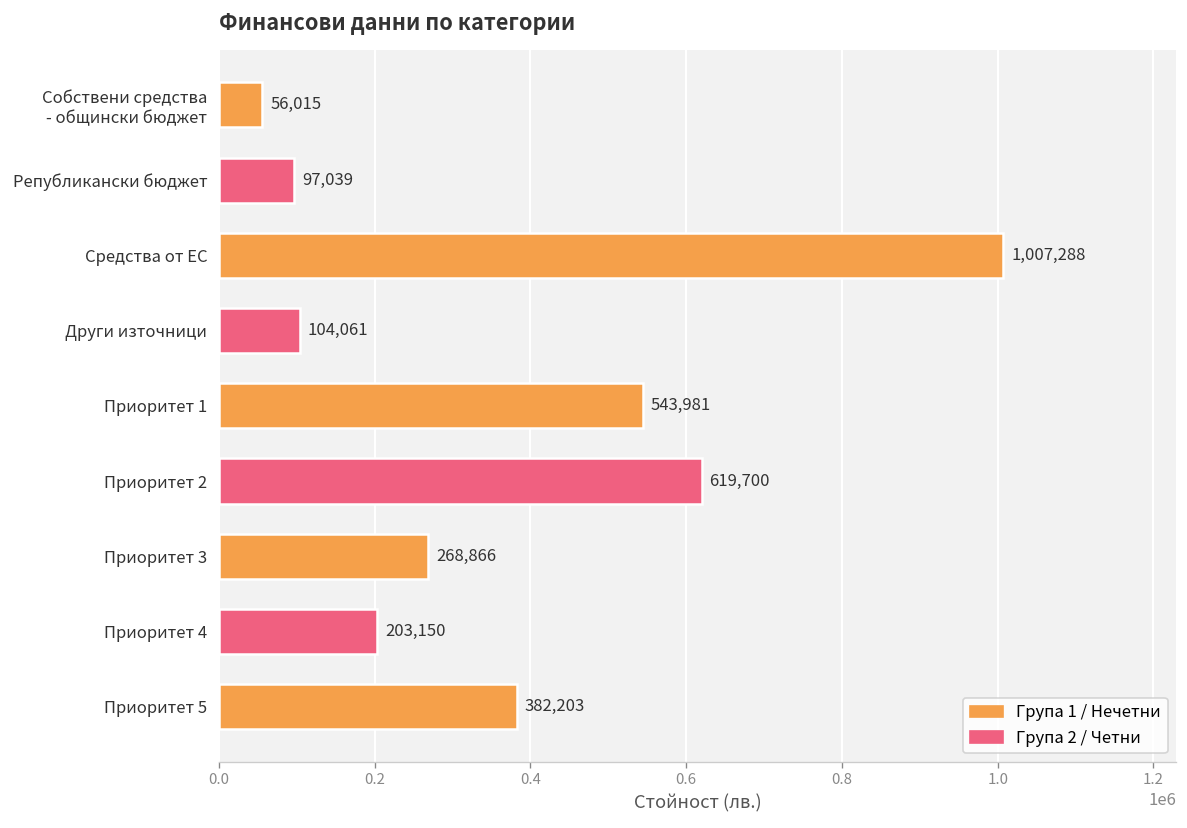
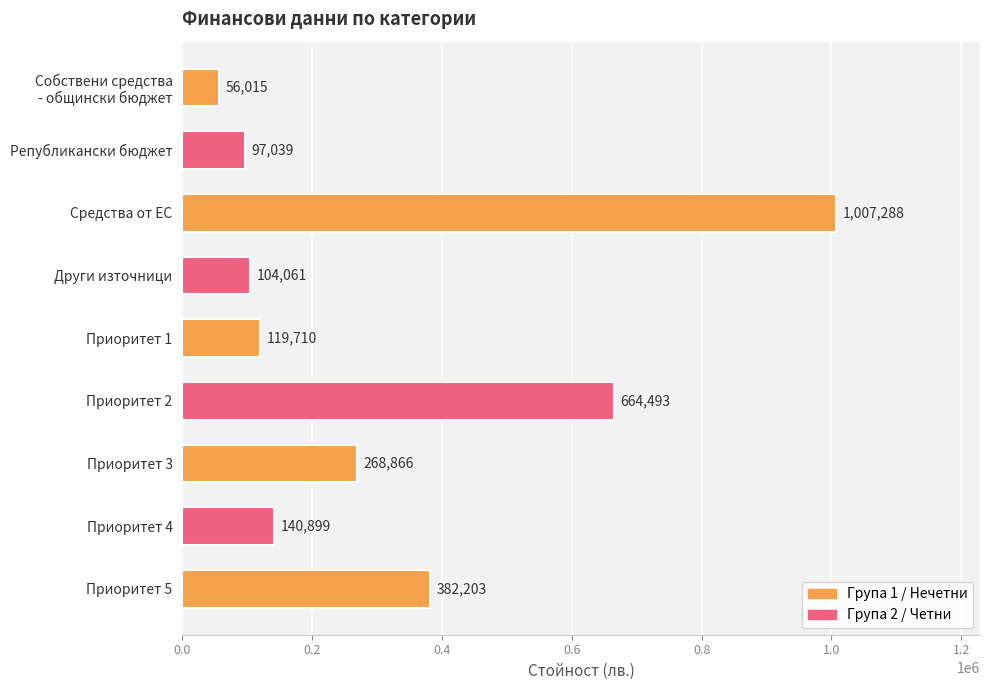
  {
    "Собствени средства - общински бюджет": "56,015",
    "Републикански бюджет": "97,039",
    "Средства от ЕС": "1,007,288",
    "Други източници": "104,061",
-   "Приоритет 1": "543,981",
-   "Приоритет 2": "619,700",
+   "Приоритет 1": "119,710",
+   "Приоритет 2": "664,493",
    "Приоритет 3": "268,866",
-   "Приоритет 4": "203,150",
+   "Приоритет 4": "140,899",
    "Приоритет 5": "382,203"
  }
